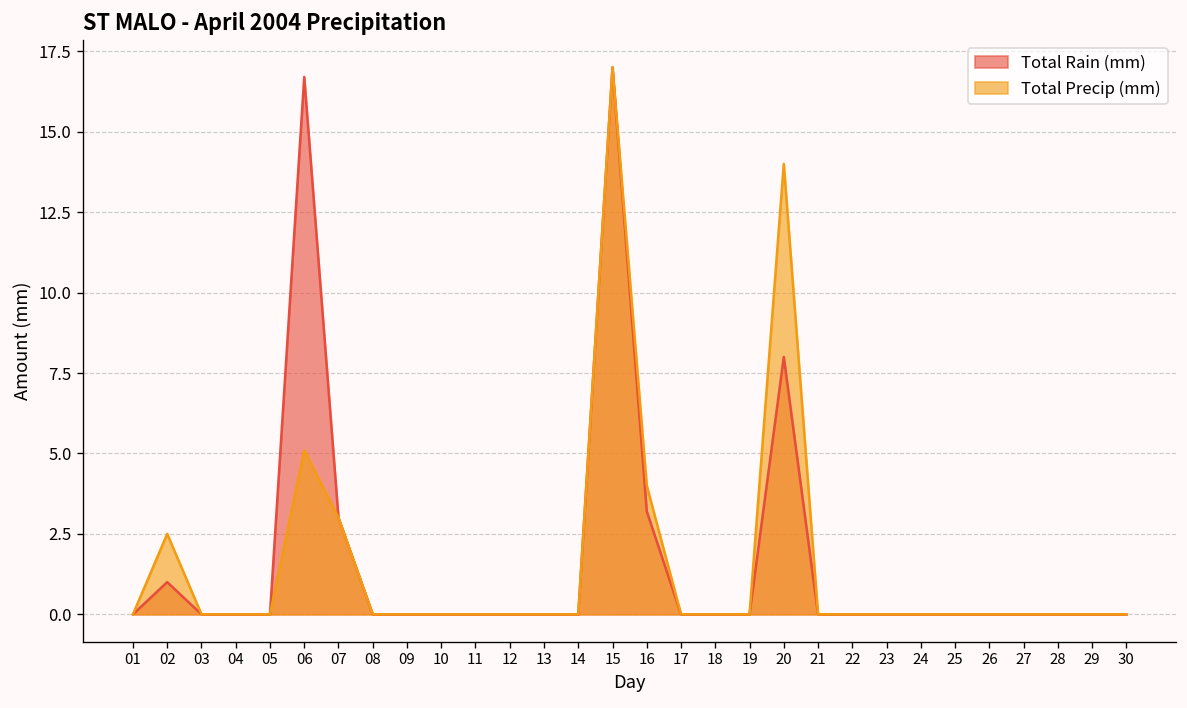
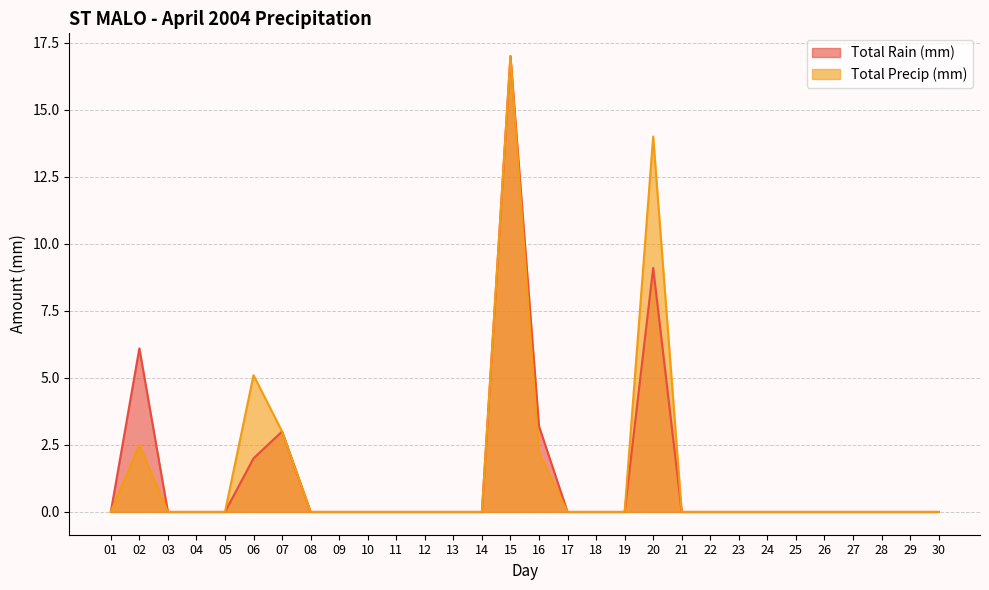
  {
    "Total Rain (mm)": {
-     "02": 1.0,
-     "06": 16.7,
+     "02": 6.1,
+     "06": 2.0,
      "16": 3.2,
-     "20": 8.0
+     "20": 9.1
    },
    "Total Precip (mm)": {
      "02": 2.5,
      "06": 5.1,
-     "16": 4.0,
+     "16": 2.2,
      "20": 14.0
    }
  }
